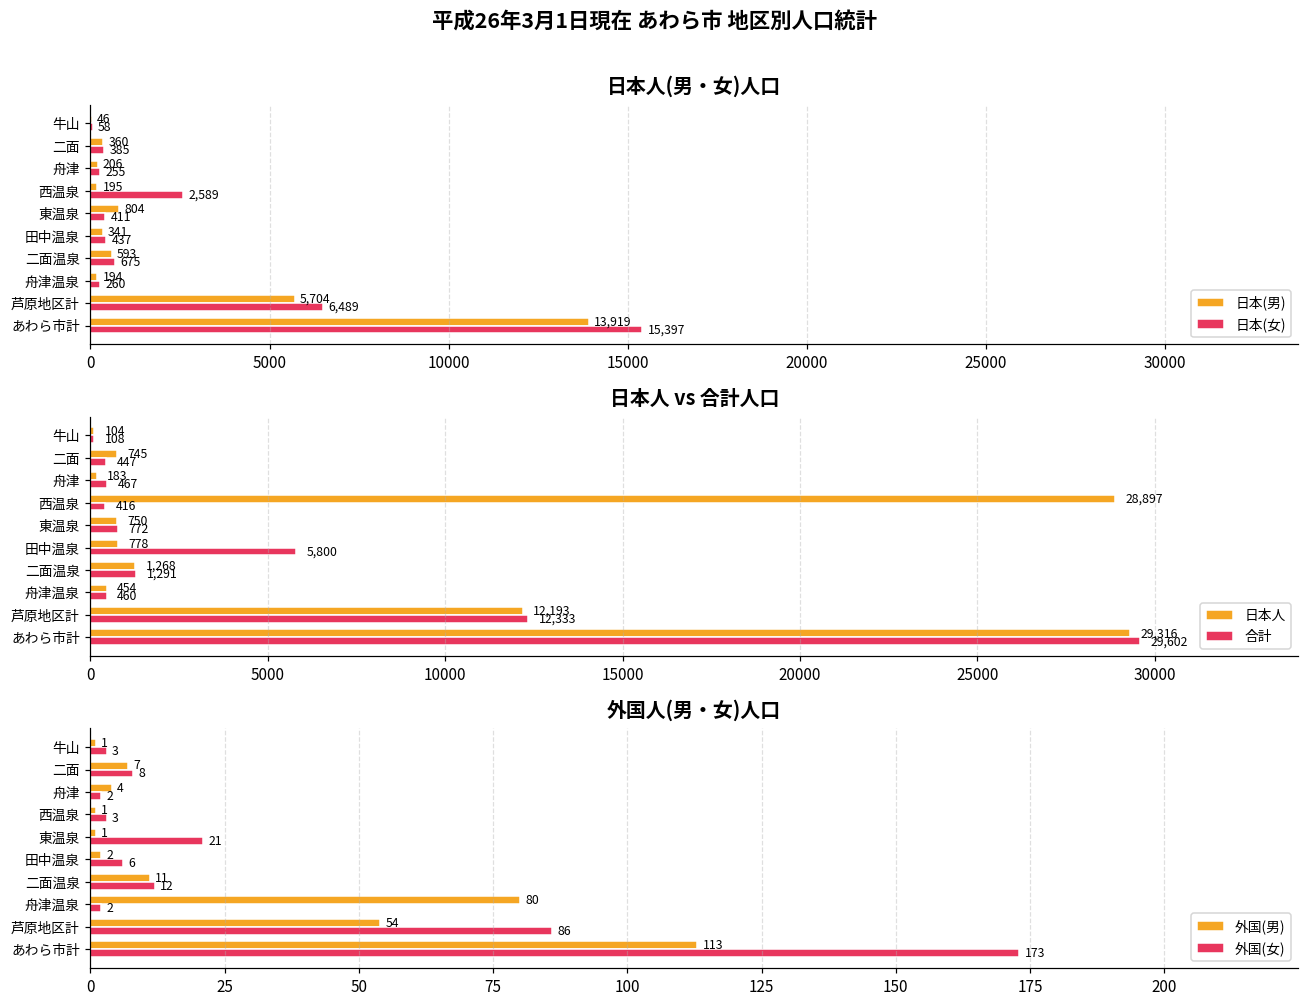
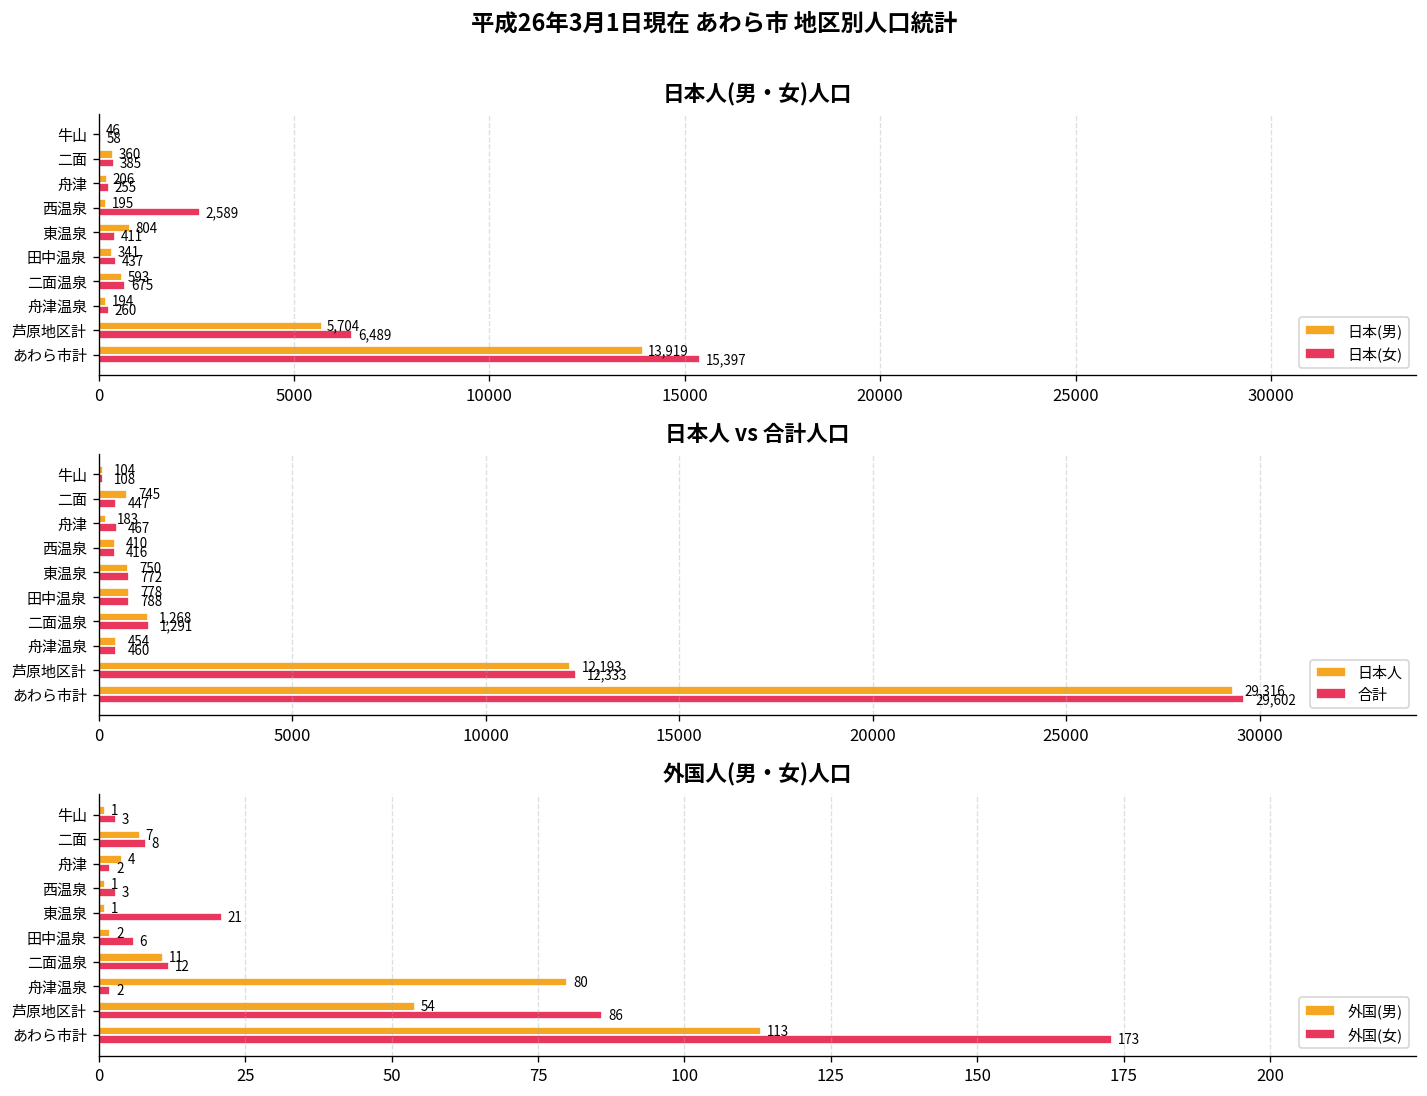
  {
    "日本人(男・女)人口": {
      "日本(男)": {
        "西温泉": "195",
        "東温泉": "804",
        "芦原地区計": "5,704",
        "あわら市計": "13,919"
      },
      "日本(女)": {
        "西温泉": "2,589",
        "東温泉": "411",
        "芦原地区計": "6,489",
        "あわら市計": "15,397"
      }
    },
    "日本人 vs 合計人口": {
      "日本人": {
        "二面": "745",
        "舟津": "183",
-       "西温泉": "28,897"
+       "西温泉": "410"
      },
      "合計": {
        "二面": "447",
        "舟津": "467",
-       "田中温泉": "5,800"
+       "田中温泉": "788"
      }
    },
    "外国人(男・女)人口": {
      "外国(男)": {
        "牛山": "1",
        "二面": "7",
        "舟津": "4",
        "西温泉": "1",
        "東温泉": "1",
        "田中温泉": "2",
        "舟津温泉": "80",
        "芦原地区計": "54",
        "あわら市計": "113"
      },
      "外国(女)": {
        "牛山": "3",
        "二面": "8",
        "舟津": "2",
        "西温泉": "3",
        "東温泉": "21",
        "田中温泉": "6",
        "舟津温泉": "2",
        "芦原地区計": "86",
        "あわら市計": "173"
      }
    }
  }
